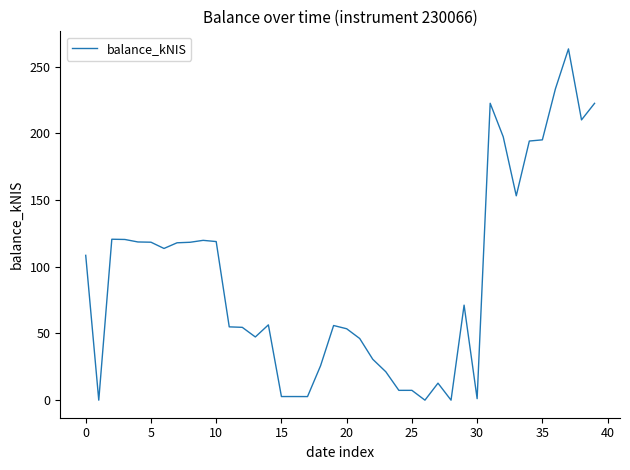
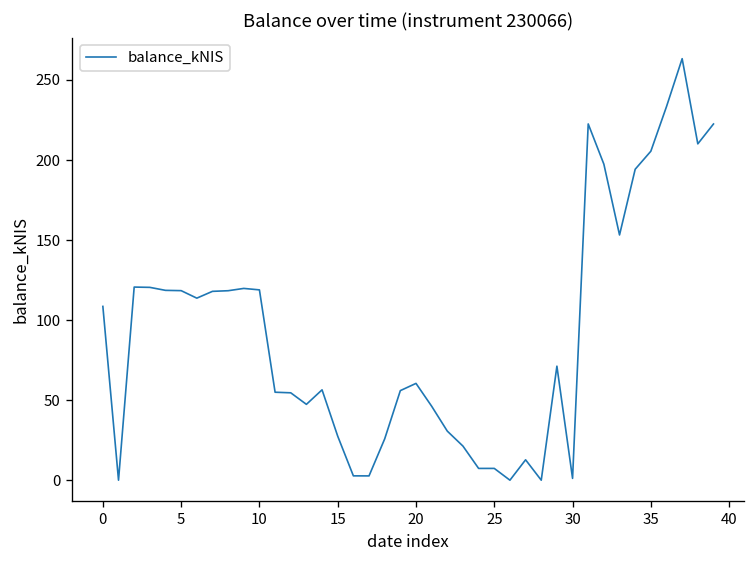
  {
    "0": 109,
    "5": 118,
    "10": 119,
-   "15": 3,
-   "20": 54,
+   "15": 28,
+   "20": 60,
    "25": 7,
    "30": 1,
-   "35": 195
+   "35": 206
  }
